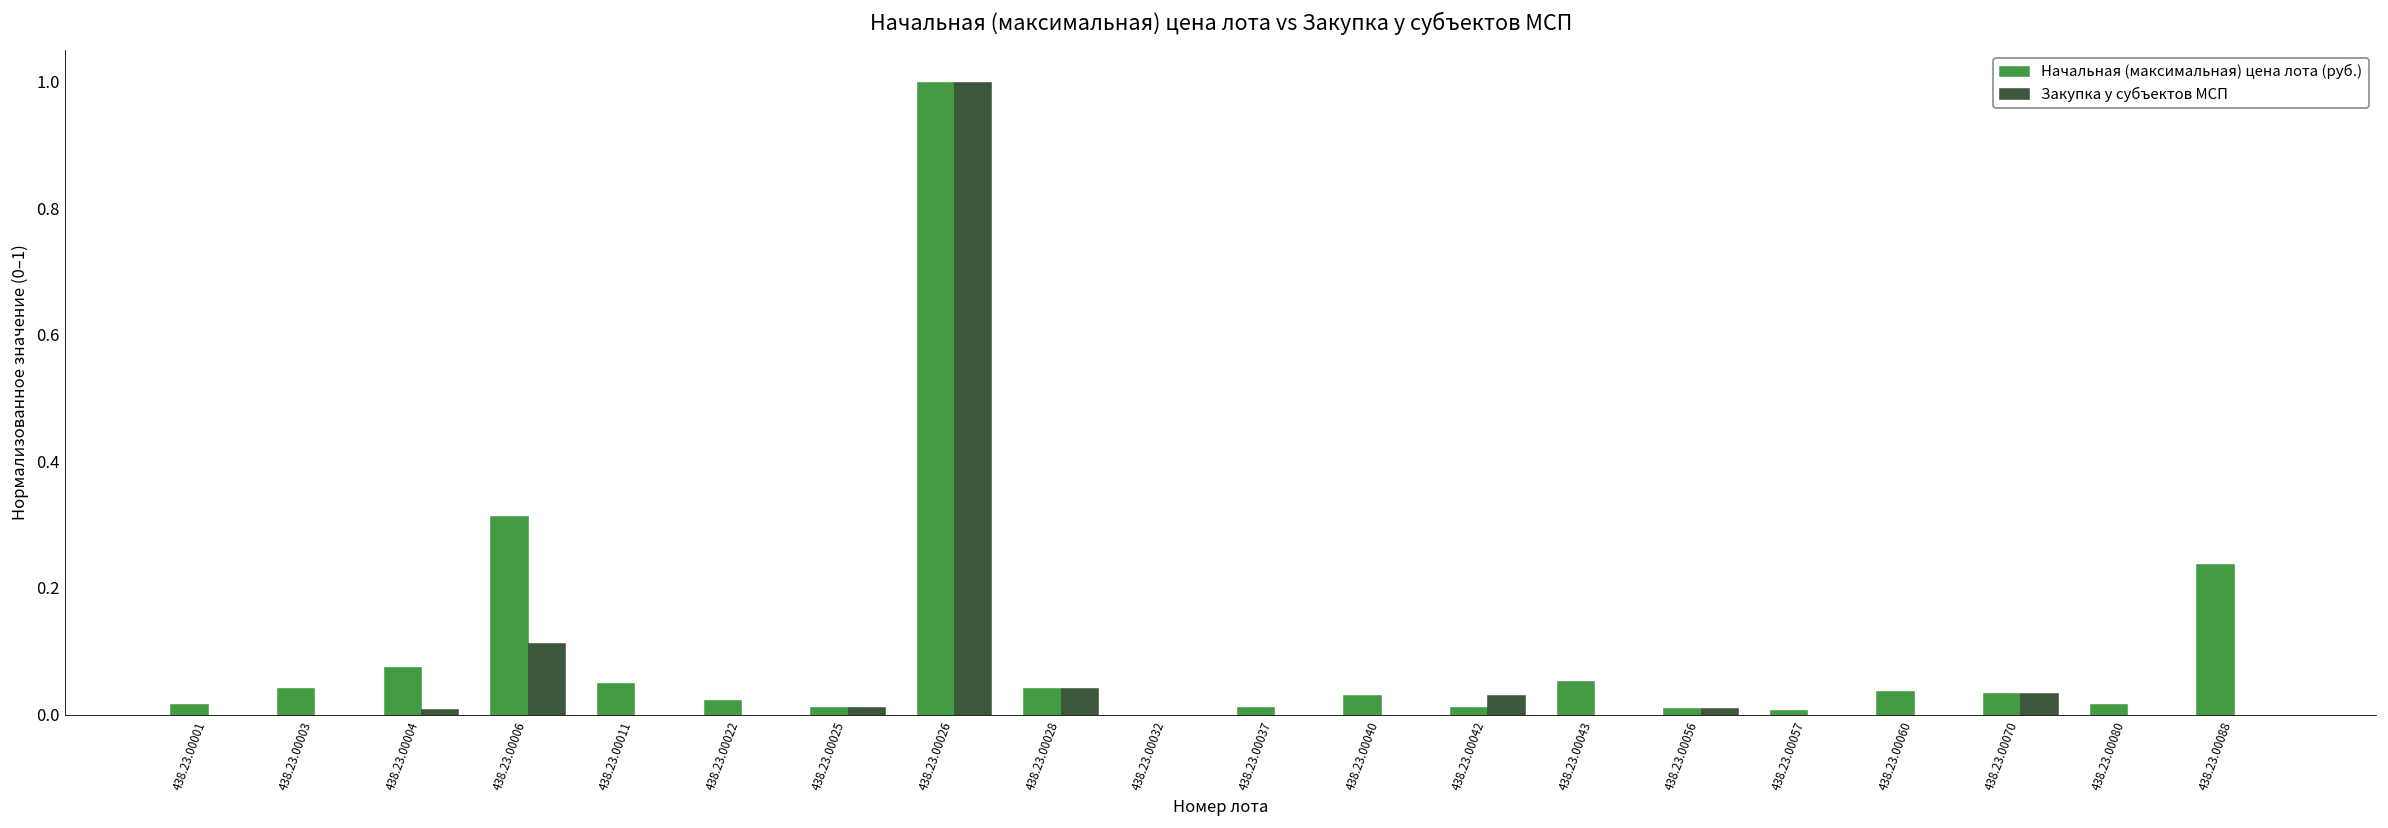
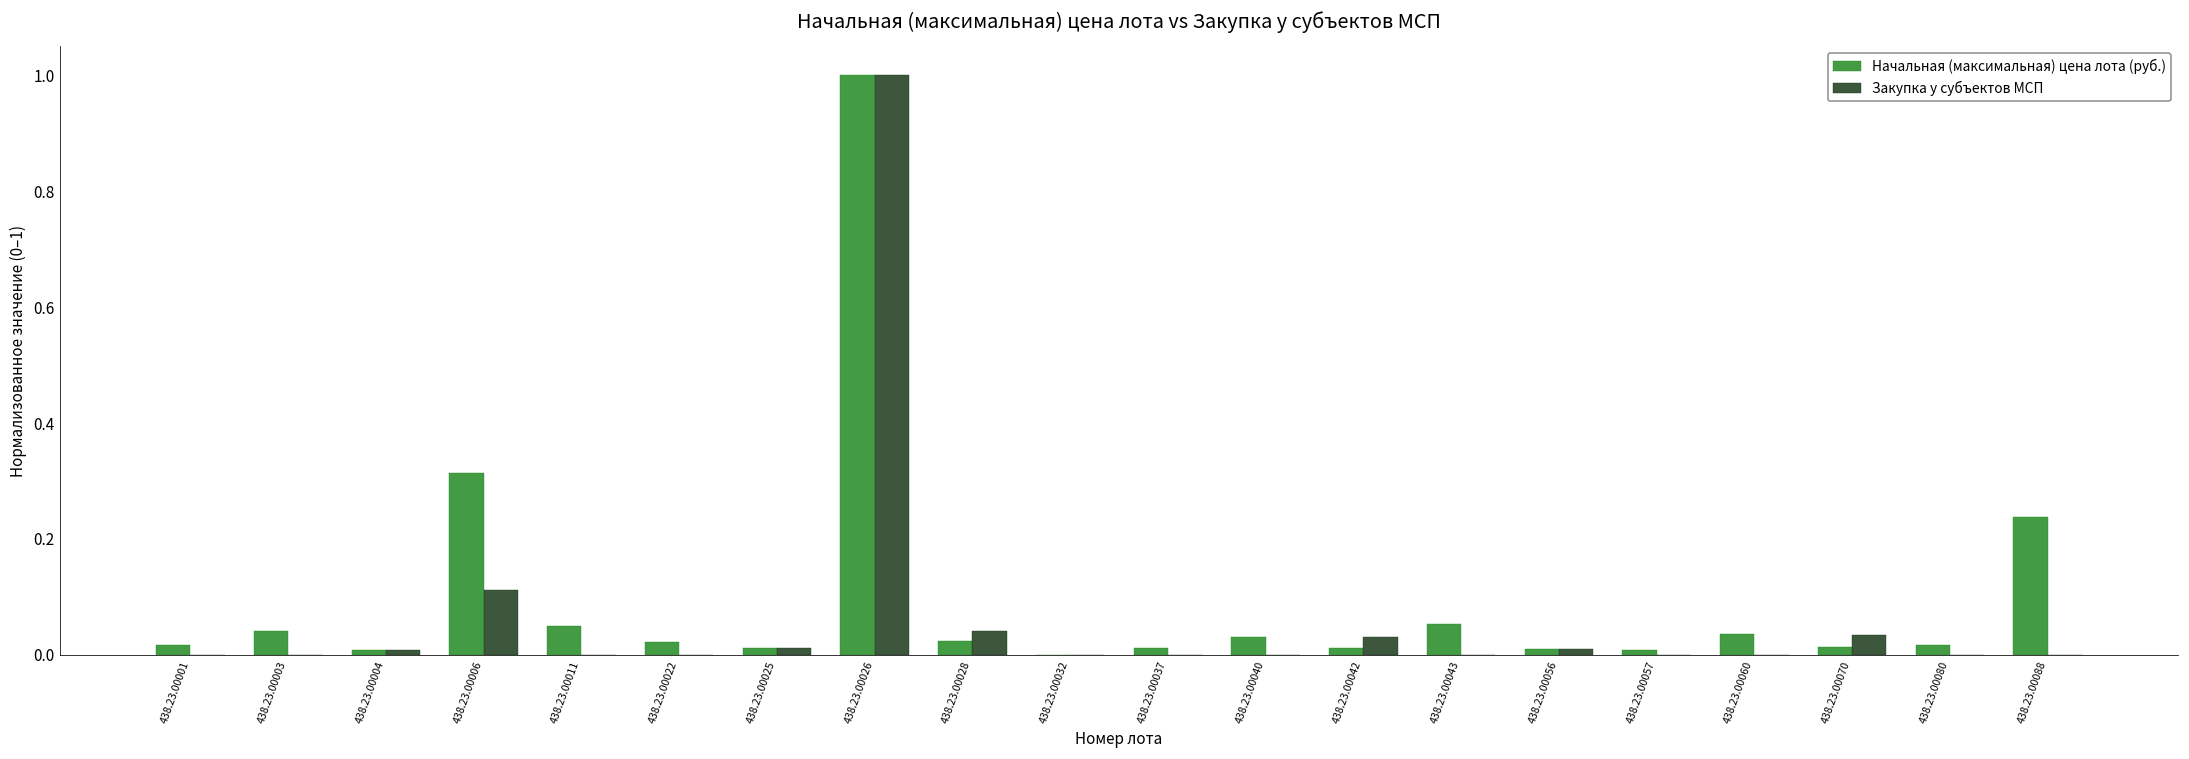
  {
    "Начальная (максимальная) цена лота (руб.)": {
      "438.23.00001": 0.02,
      "438.23.00003": 0.04,
-     "438.23.00004": 0.08,
+     "438.23.00004": 0.01,
      "438.23.00006": 0.31,
      "438.23.00011": 0.05,
      "438.23.00022": 0.02,
      "438.23.00025": 0.01,
      "438.23.00026": 1.00,
-     "438.23.00028": 0.04,
+     "438.23.00028": 0.02,
      "438.23.00032": 0.00,
      "438.23.00037": 0.01,
      "438.23.00040": 0.03,
      "438.23.00042": 0.01,
      "438.23.00043": 0.05,
      "438.23.00056": 0.01,
      "438.23.00057": 0.01,
      "438.23.00060": 0.04,
-     "438.23.00070": 0.03,
+     "438.23.00070": 0.01,
      "438.23.00080": 0.02,
      "438.23.00088": 0.24
    },
    "Закупка у субъектов МСП": {
      "438.23.00001": 0.00,
      "438.23.00003": 0.00,
      "438.23.00004": 0.01,
      "438.23.00006": 0.11,
      "438.23.00011": 0.00,
      "438.23.00022": 0.00,
      "438.23.00025": 0.01,
      "438.23.00026": 1.00,
      "438.23.00028": 0.04,
      "438.23.00032": 0.00,
      "438.23.00037": 0.00,
      "438.23.00040": 0.00,
      "438.23.00042": 0.03,
      "438.23.00043": 0.00,
      "438.23.00056": 0.01,
      "438.23.00057": 0.00,
      "438.23.00060": 0.00,
      "438.23.00070": 0.03,
      "438.23.00080": 0.00,
      "438.23.00088": 0.00
    }
  }
